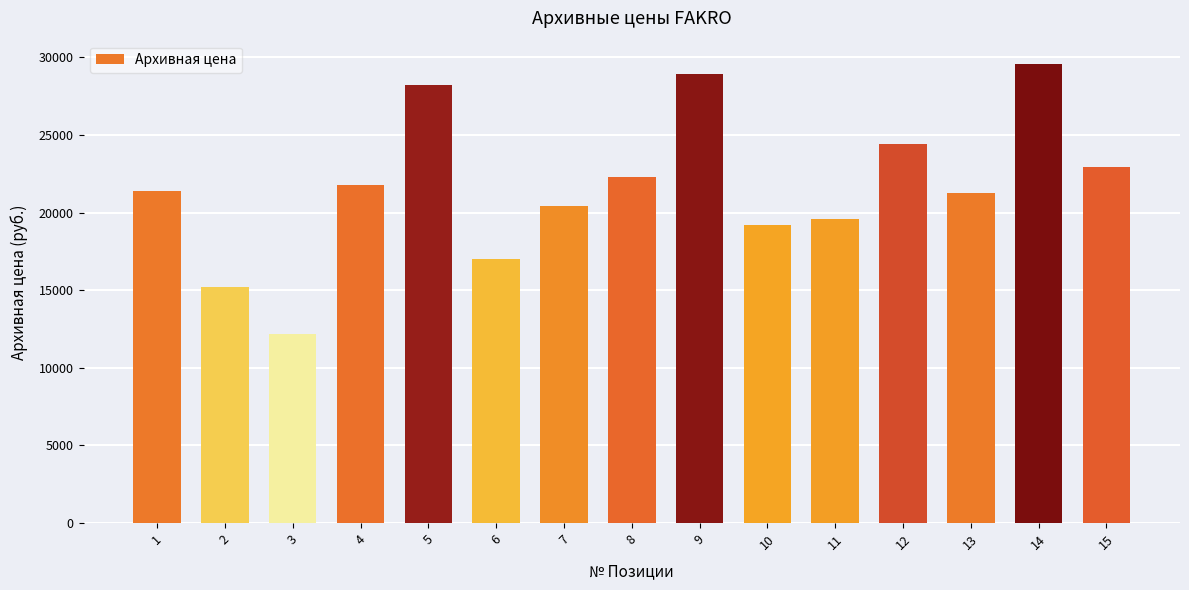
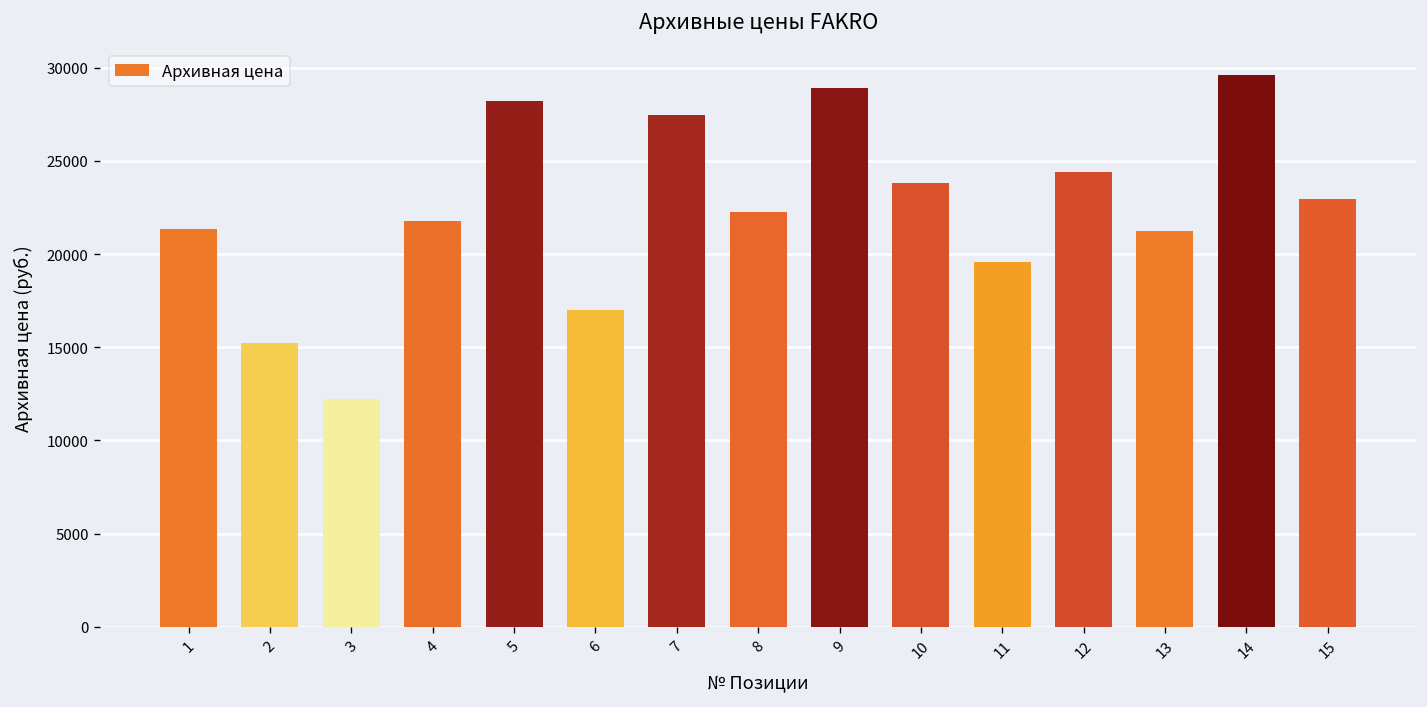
  {
    "1": 21400,
    "2": 15200,
    "3": 12200,
    "4": 21800,
    "5": 28200,
    "6": 17000,
-   "7": 20400,
+   "7": 27500,
    "8": 22300,
    "9": 28900,
-   "10": 19200,
+   "10": 23800,
    "11": 19600,
    "12": 24400,
    "13": 21200,
    "14": 29600,
    "15": 23000
  }
